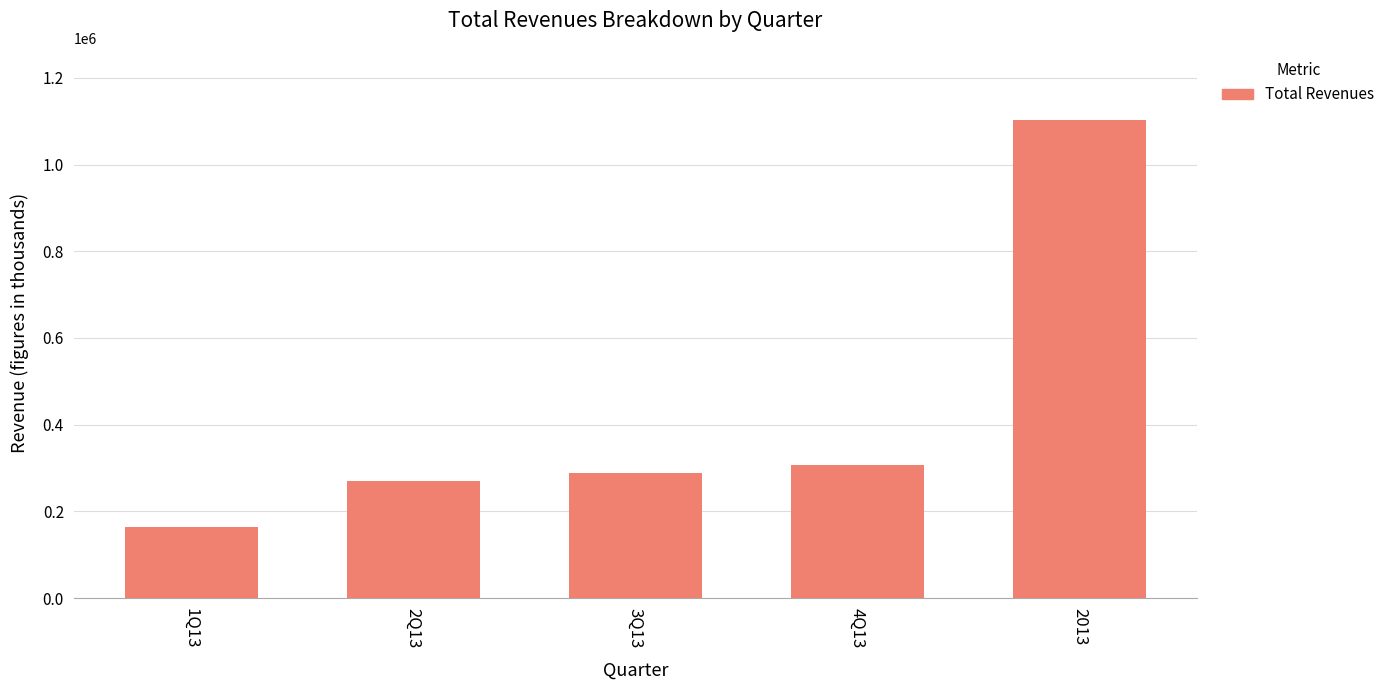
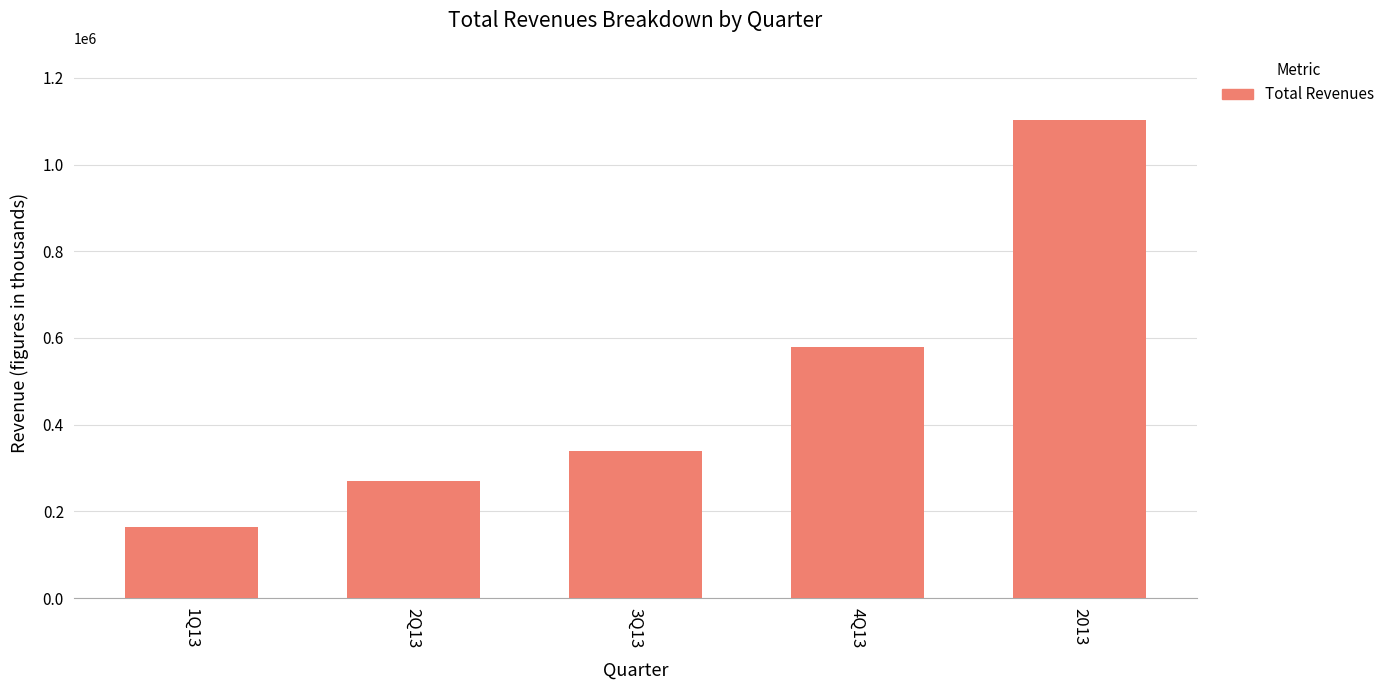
  {
    "1Q13": 160000,
    "2Q13": 270000,
-   "3Q13": 290000,
-   "4Q13": 310000,
+   "3Q13": 340000,
+   "4Q13": 580000,
    "2013": 1100000
  }
